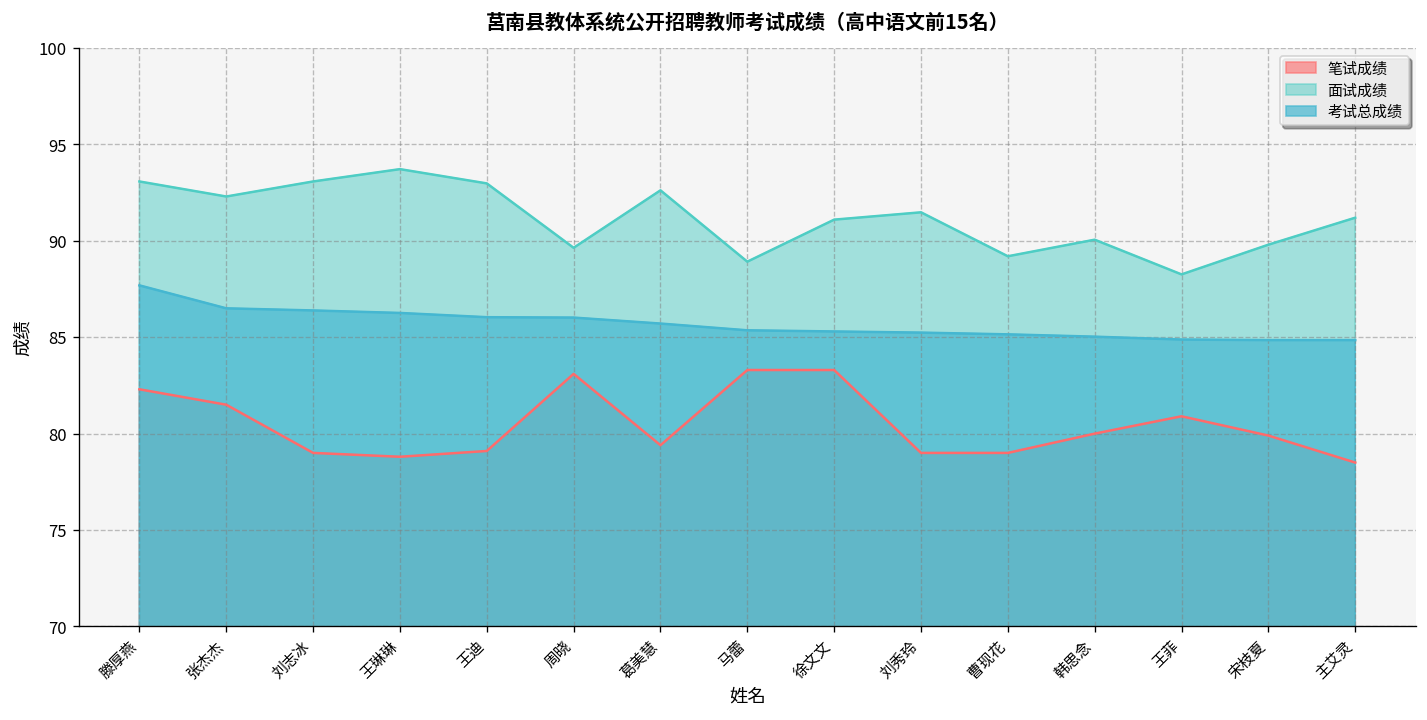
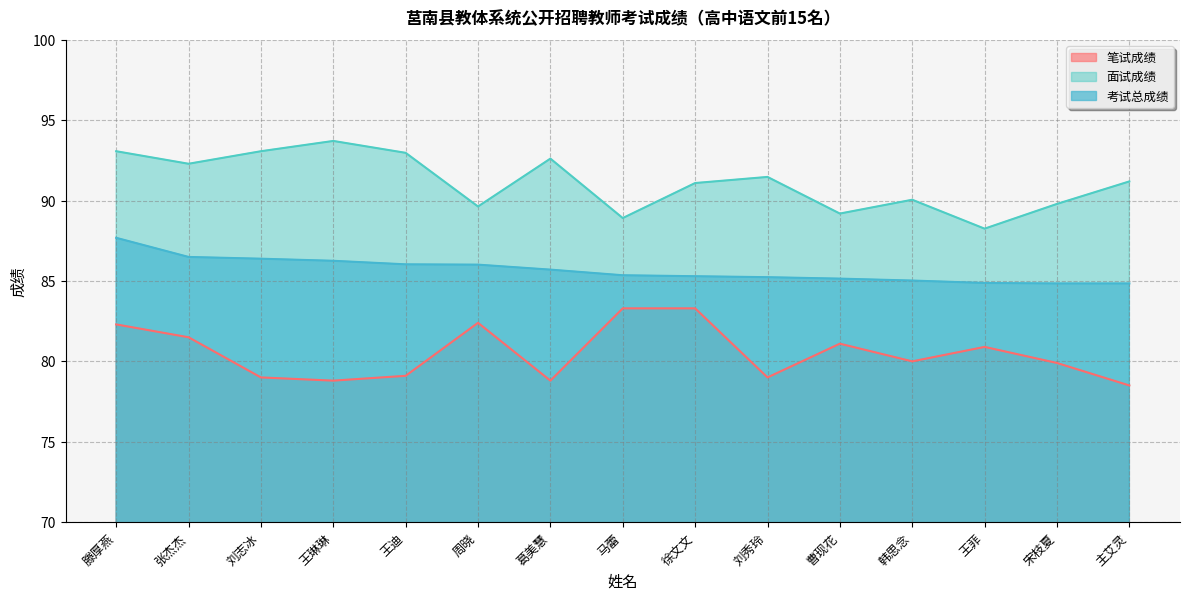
  {
    "笔试成绩": {
      "滕厚燕": 82.3,
      "张杰杰": 81.5,
      "刘志冰": 79.0,
      "王琳琳": 78.8,
      "王迪": 79.1,
-     "周晓": 83.1,
-     "葛美慧": 79.4,
+     "周晓": 82.4,
+     "葛美慧": 78.8,
      "马蕾": 83.3,
      "徐文文": 83.3,
      "刘秀玲": 79.0,
-     "曹现花": 79.0,
+     "曹现花": 81.1,
      "韩思念": 80.0,
      "王菲": 80.9,
      "宋枝夏": 79.9,
      "主艾灵": 78.5
    }
  }
